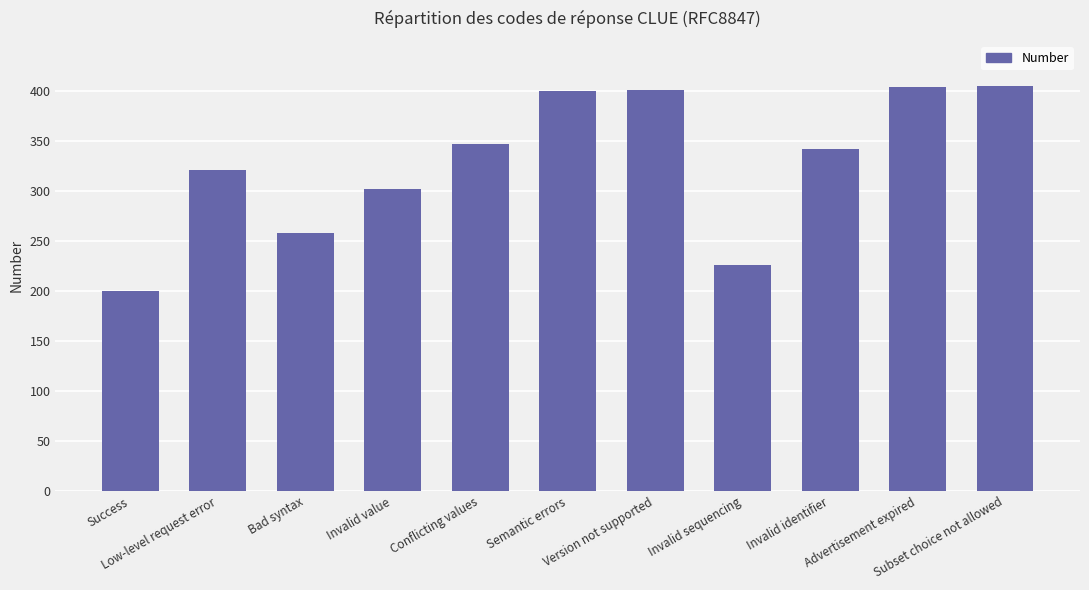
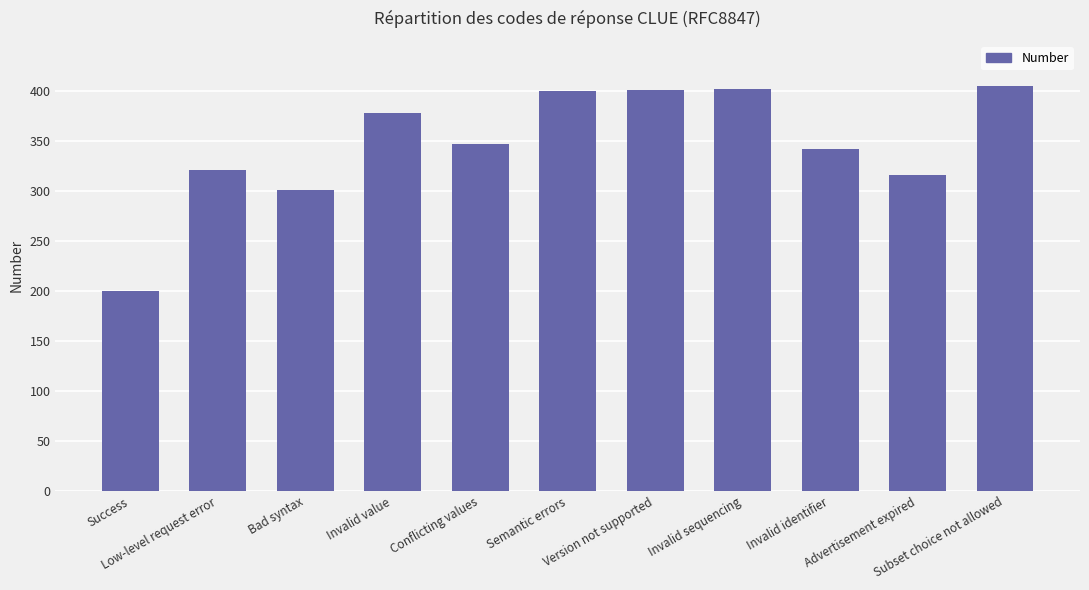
  {
    "Success": 200,
    "Low-level request error": 321,
-   "Bad syntax": 258,
-   "Invalid value": 302,
+   "Bad syntax": 301,
+   "Invalid value": 378,
    "Conflicting values": 347,
    "Semantic errors": 400,
    "Version not supported": 401,
-   "Invalid sequencing": 226,
+   "Invalid sequencing": 402,
    "Invalid identifier": 342,
-   "Advertisement expired": 404,
+   "Advertisement expired": 316,
    "Subset choice not allowed": 405
  }
